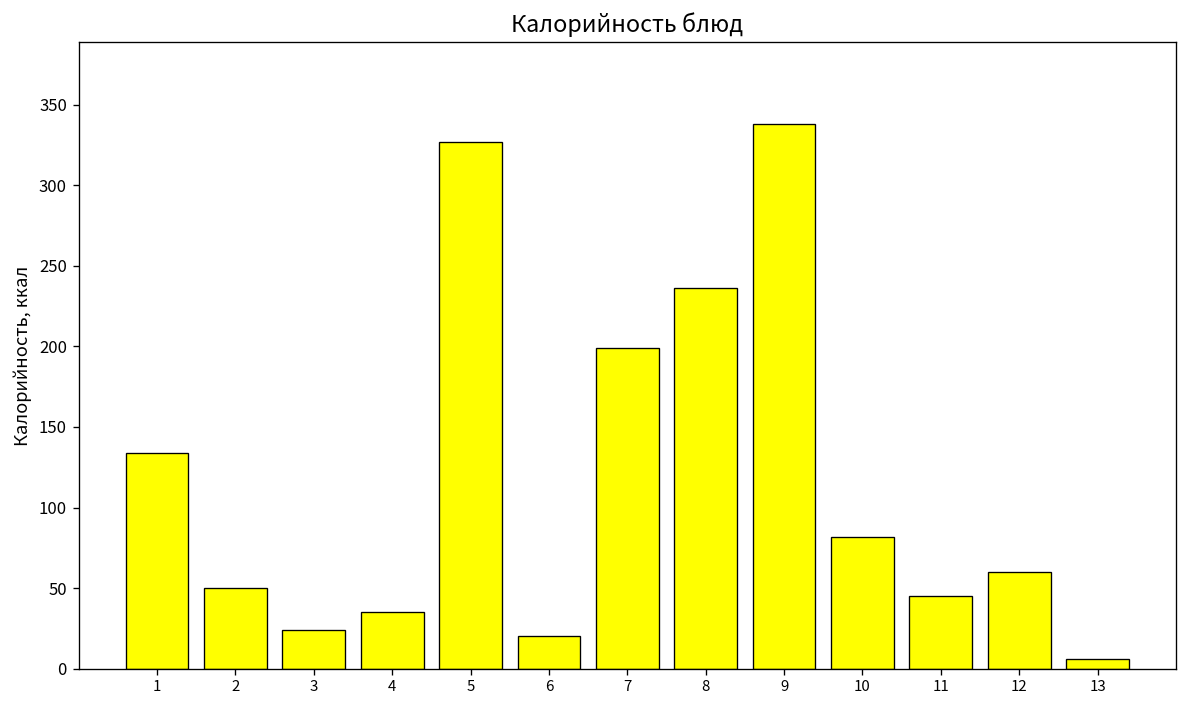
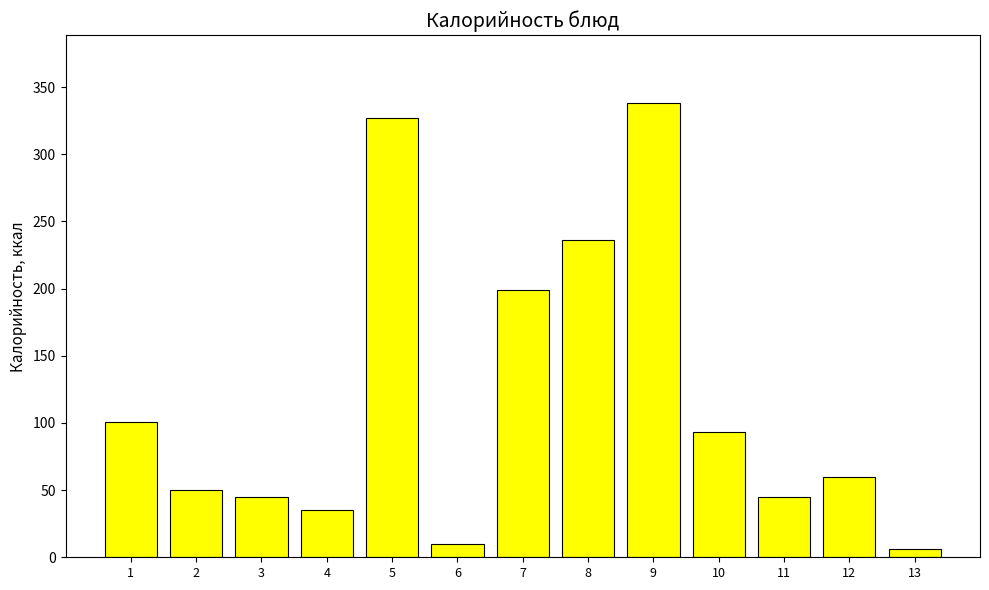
  {
-   "1": 134,
+   "1": 101,
    "2": 50,
-   "3": 24,
+   "3": 45,
    "4": 35,
    "5": 327,
-   "6": 20,
+   "6": 10,
    "7": 199,
    "8": 236,
    "9": 338,
-   "10": 82,
+   "10": 93,
    "11": 45,
    "12": 60,
    "13": 6
  }
